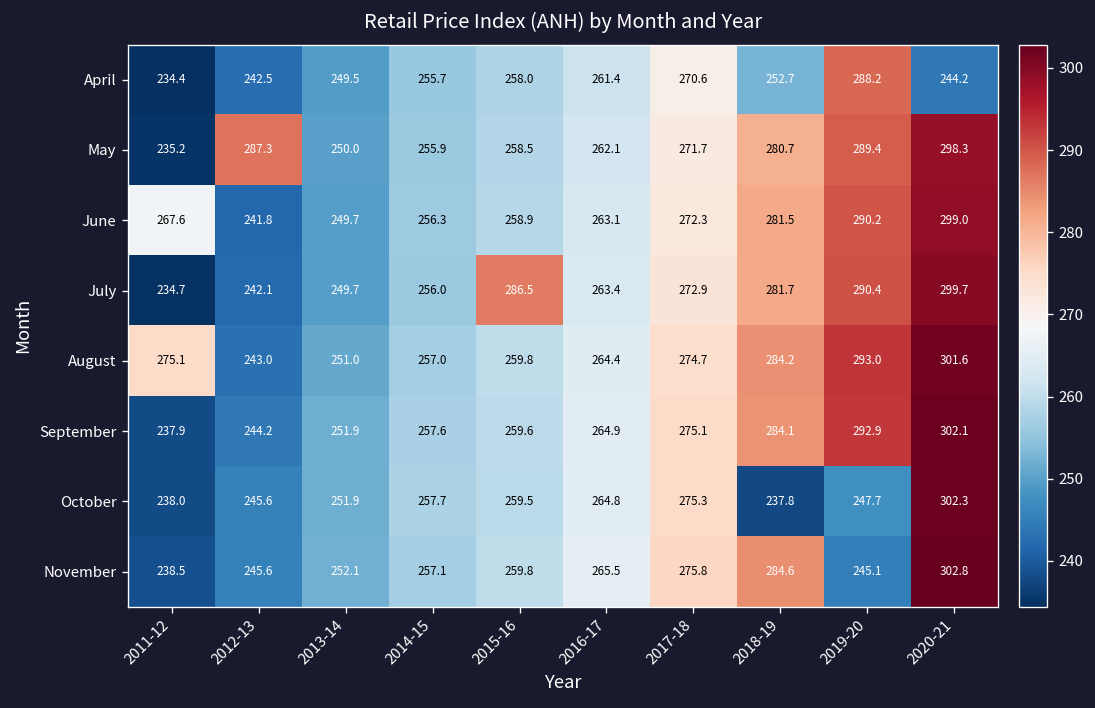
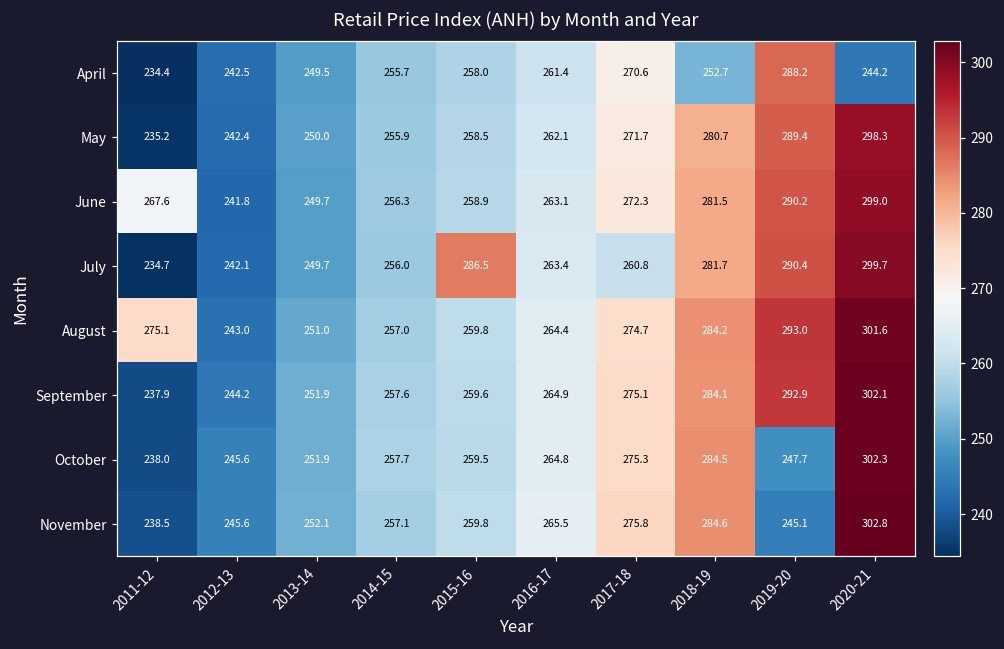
  {
    "April": {
      "2011-12": 234.4,
      "2012-13": 242.5,
      "2013-14": 249.5,
      "2014-15": 255.7,
      "2015-16": 258.0,
      "2016-17": 261.4,
      "2017-18": 270.6,
      "2018-19": 252.7,
      "2019-20": 288.2,
      "2020-21": 244.2
    },
    "May": {
      "2011-12": 235.2,
-     "2012-13": 287.3,
+     "2012-13": 242.4,
      "2013-14": 250.0,
      "2014-15": 255.9,
      "2015-16": 258.5,
      "2016-17": 262.1,
      "2017-18": 271.7,
      "2018-19": 280.7,
      "2019-20": 289.4,
      "2020-21": 298.3
    },
    "June": {
      "2011-12": 267.6,
      "2012-13": 241.8,
      "2013-14": 249.7,
      "2014-15": 256.3,
      "2015-16": 258.9,
      "2016-17": 263.1,
      "2017-18": 272.3,
      "2018-19": 281.5,
      "2019-20": 290.2,
      "2020-21": 299.0
    },
    "July": {
      "2011-12": 234.7,
      "2012-13": 242.1,
      "2013-14": 249.7,
      "2014-15": 256.0,
      "2015-16": 286.5,
      "2016-17": 263.4,
-     "2017-18": 272.9,
+     "2017-18": 260.8,
      "2018-19": 281.7,
      "2019-20": 290.4,
      "2020-21": 299.7
    },
    "August": {
      "2011-12": 275.1,
      "2012-13": 243.0,
      "2013-14": 251.0,
      "2014-15": 257.0,
      "2015-16": 259.8,
      "2016-17": 264.4,
      "2017-18": 274.7,
      "2018-19": 284.2,
      "2019-20": 293.0,
      "2020-21": 301.6
    },
    "September": {
      "2011-12": 237.9,
      "2012-13": 244.2,
      "2013-14": 251.9,
      "2014-15": 257.6,
      "2015-16": 259.6,
      "2016-17": 264.9,
      "2017-18": 275.1,
      "2018-19": 284.1,
      "2019-20": 292.9,
      "2020-21": 302.1
    },
    "October": {
      "2011-12": 238.0,
      "2012-13": 245.6,
      "2013-14": 251.9,
      "2014-15": 257.7,
      "2015-16": 259.5,
      "2016-17": 264.8,
      "2017-18": 275.3,
-     "2018-19": 237.8,
+     "2018-19": 284.5,
      "2019-20": 247.7,
      "2020-21": 302.3
    },
    "November": {
      "2011-12": 238.5,
      "2012-13": 245.6,
      "2013-14": 252.1,
      "2014-15": 257.1,
      "2015-16": 259.8,
      "2016-17": 265.5,
      "2017-18": 275.8,
      "2018-19": 284.6,
      "2019-20": 245.1,
      "2020-21": 302.8
    }
  }
